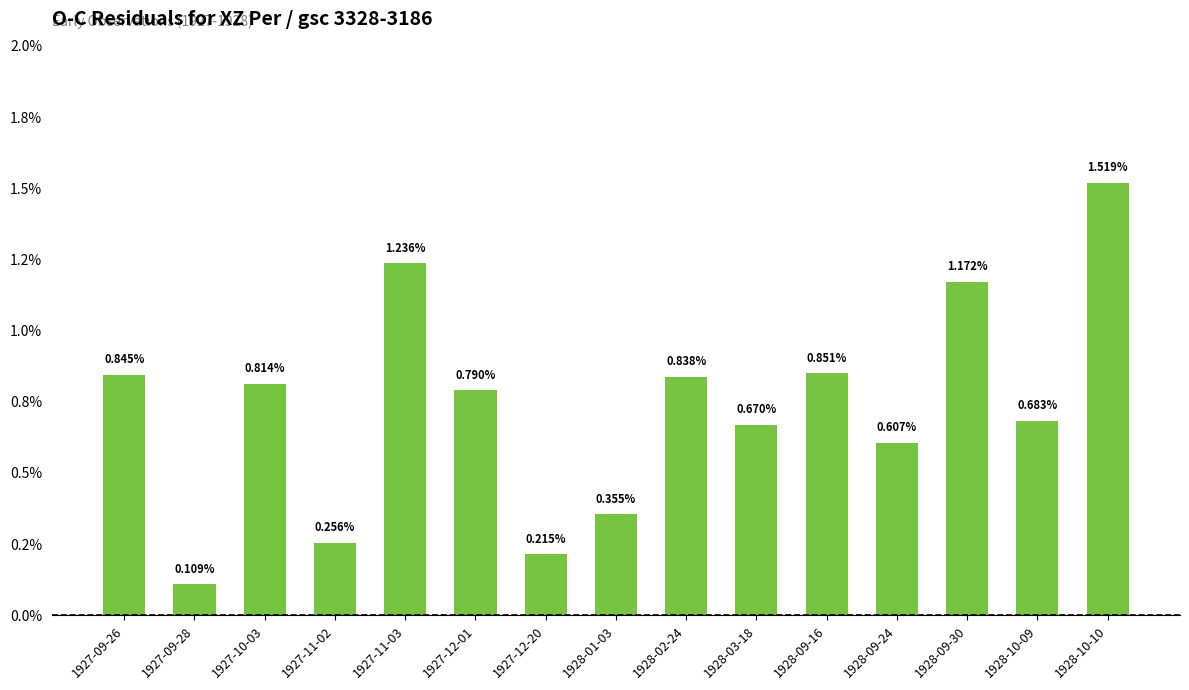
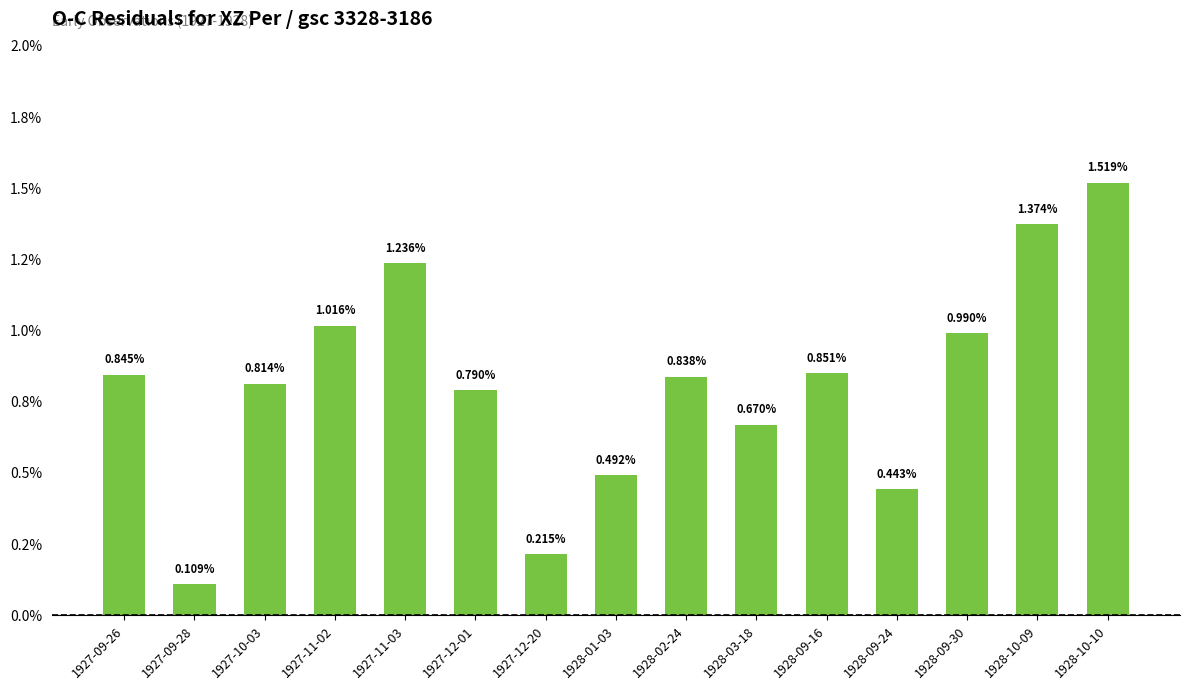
  {
    "1927-09-26": "0.845%",
    "1927-09-28": "0.109%",
    "1927-10-03": "0.814%",
-   "1927-11-02": "0.256%",
+   "1927-11-02": "1.016%",
    "1927-11-03": "1.236%",
    "1927-12-01": "0.790%",
    "1927-12-20": "0.215%",
-   "1928-01-03": "0.355%",
+   "1928-01-03": "0.492%",
    "1928-02-24": "0.838%",
    "1928-03-18": "0.670%",
    "1928-09-16": "0.851%",
-   "1928-09-24": "0.607%",
-   "1928-09-30": "1.172%",
-   "1928-10-09": "0.683%",
+   "1928-09-24": "0.443%",
+   "1928-09-30": "0.990%",
+   "1928-10-09": "1.374%",
    "1928-10-10": "1.519%"
  }
